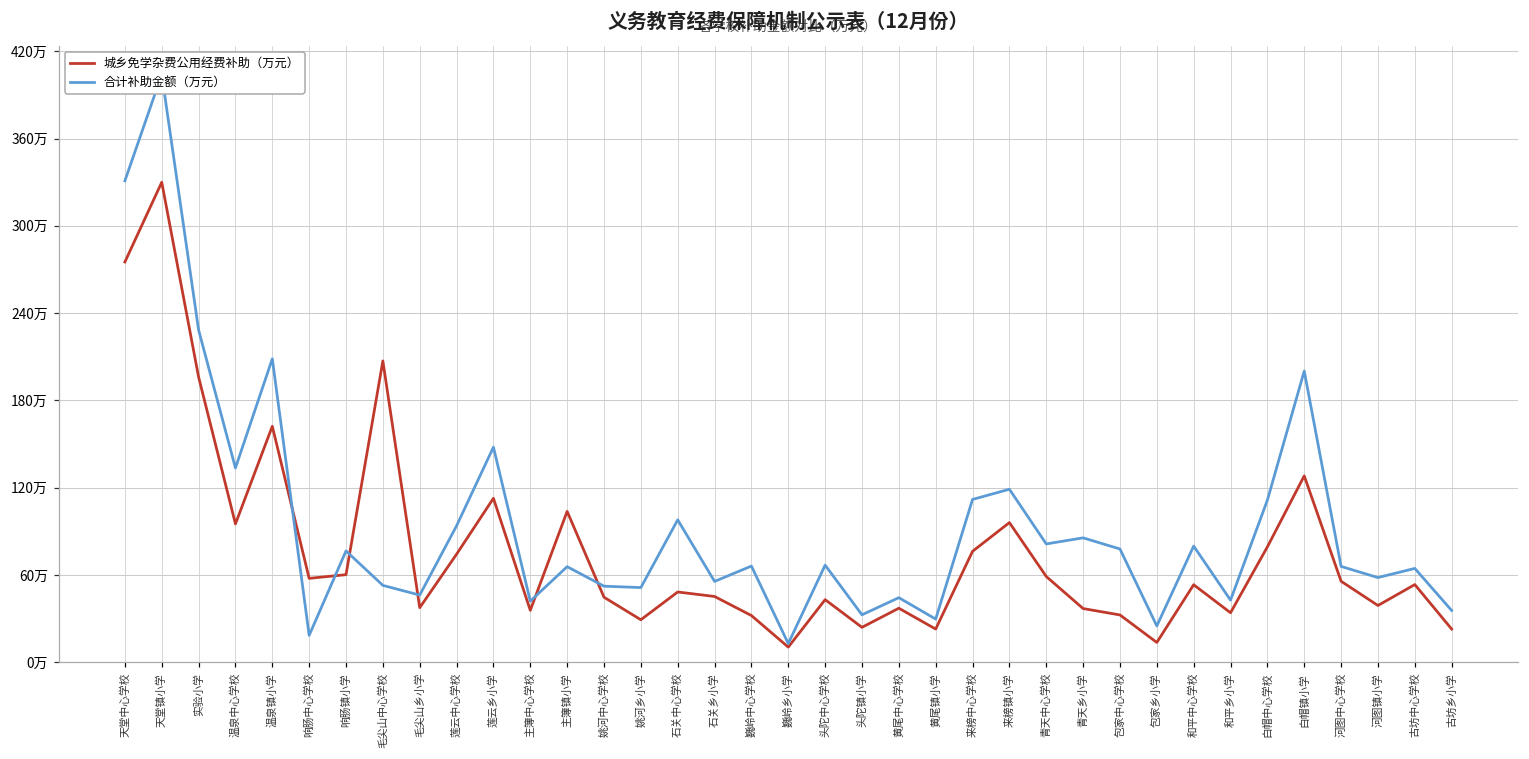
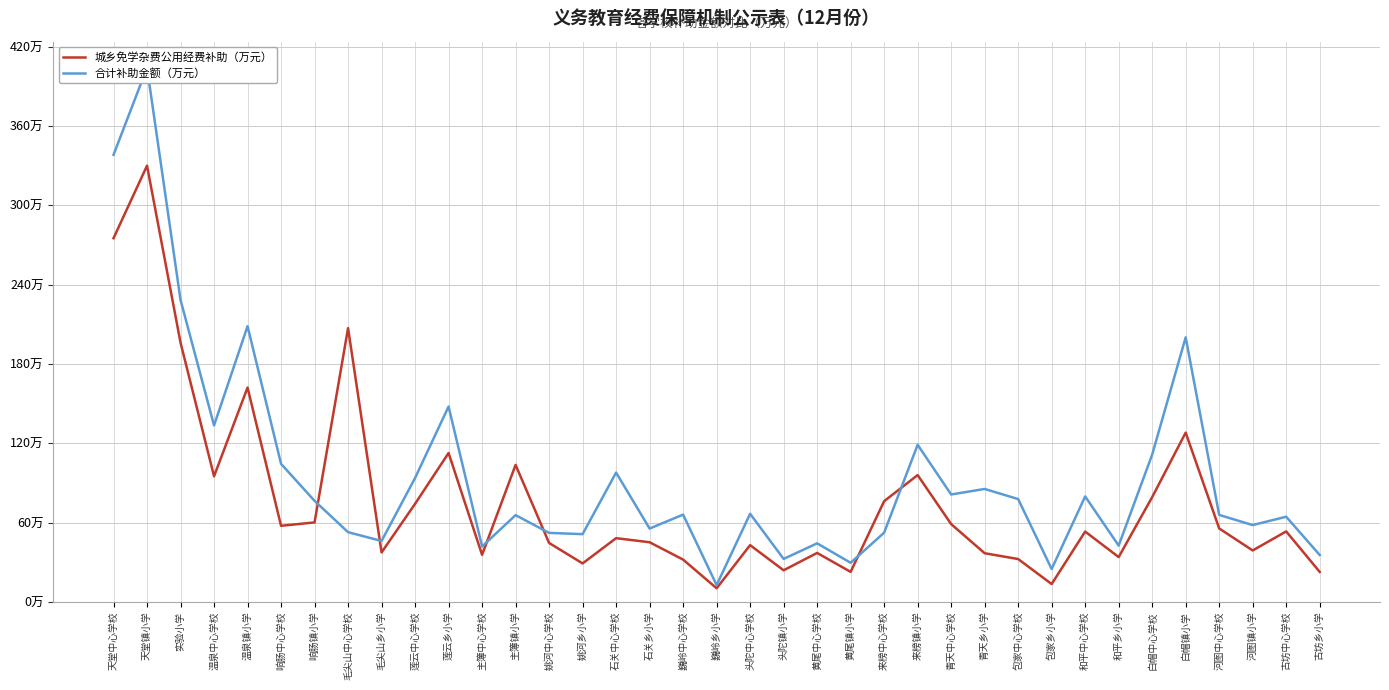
  {
    "城乡免学杂费公用经费补助（万元）": {
      "天堂中心学校": "275万",
      "天堂镇小学": "330万",
      "实验小学": "196万",
      "温泉中心学校": "95万",
      "温泉镇小学": "162万",
      "响肠中心学校": "58万",
      "响肠镇小学": "60万",
      "毛尖山中心学校": "207万",
      "毛尖山乡小学": "38万",
      "莲云中心学校": "74万",
      "莲云乡小学": "113万",
      "主簿中心学校": "36万",
      "主簿镇小学": "104万",
      "姚河中心学校": "45万",
      "姚河乡小学": "29万",
      "石关中心学校": "48万",
      "石关乡小学": "45万",
      "巍岭中心学校": "32万",
      "巍岭乡小学": "10万",
      "头陀中心学校": "43万",
      "头陀镇小学": "24万",
      "黄尾中心学校": "37万",
      "黄尾镇小学": "23万",
      "来榜中心学校": "76万",
      "来榜镇小学": "96万",
      "青天中心学校": "59万",
      "青天乡小学": "37万",
      "包家中心学校": "33万",
      "包家乡小学": "14万",
      "和平中心学校": "53万",
      "和平乡小学": "34万",
      "白帽中心学校": "79万",
      "白帽镇小学": "128万",
      "河图中心学校": "56万",
      "河图镇小学": "39万",
      "古坊中心学校": "53万",
      "古坊乡小学": "23万"
    },
    "合计补助金额（万元）": {
-     "天堂中心学校": "331万",
+     "天堂中心学校": "338万",
      "实验小学": "228万",
      "温泉中心学校": "134万",
      "温泉镇小学": "209万",
-     "响肠中心学校": "18万",
+     "响肠中心学校": "104万",
      "响肠镇小学": "77万",
      "毛尖山中心学校": "53万",
      "毛尖山乡小学": "46万",
      "莲云中心学校": "94万",
      "莲云乡小学": "148万",
      "主簿中心学校": "42万",
      "主簿镇小学": "66万",
      "姚河中心学校": "52万",
      "姚河乡小学": "51万",
      "石关中心学校": "98万",
      "石关乡小学": "56万",
      "巍岭中心学校": "66万",
      "巍岭乡小学": "13万",
      "头陀中心学校": "67万",
      "头陀镇小学": "33万",
      "黄尾中心学校": "44万",
      "黄尾镇小学": "30万",
-     "来榜中心学校": "112万",
+     "来榜中心学校": "52万",
      "来榜镇小学": "119万",
      "青天中心学校": "81万",
      "青天乡小学": "86万",
      "包家中心学校": "78万",
      "包家乡小学": "25万",
      "和平中心学校": "80万",
      "和平乡小学": "43万",
      "白帽中心学校": "111万",
      "白帽镇小学": "200万",
      "河图中心学校": "66万",
      "河图镇小学": "58万",
      "古坊中心学校": "64万",
      "古坊乡小学": "36万"
    }
  }
